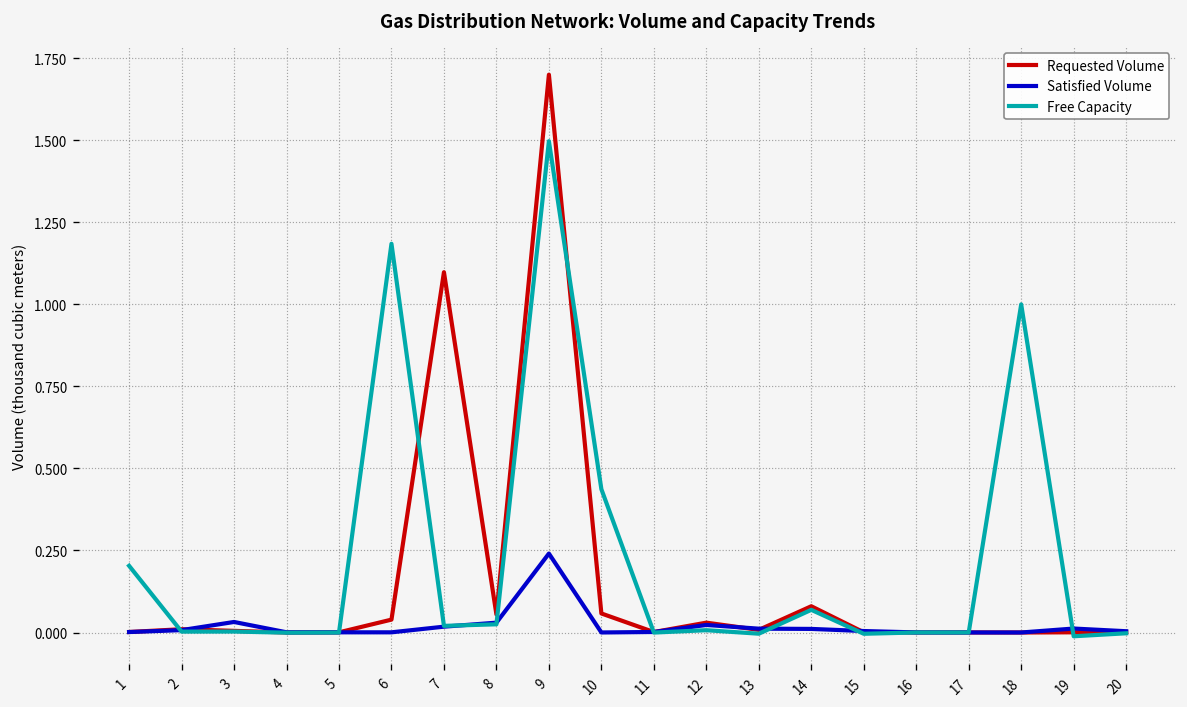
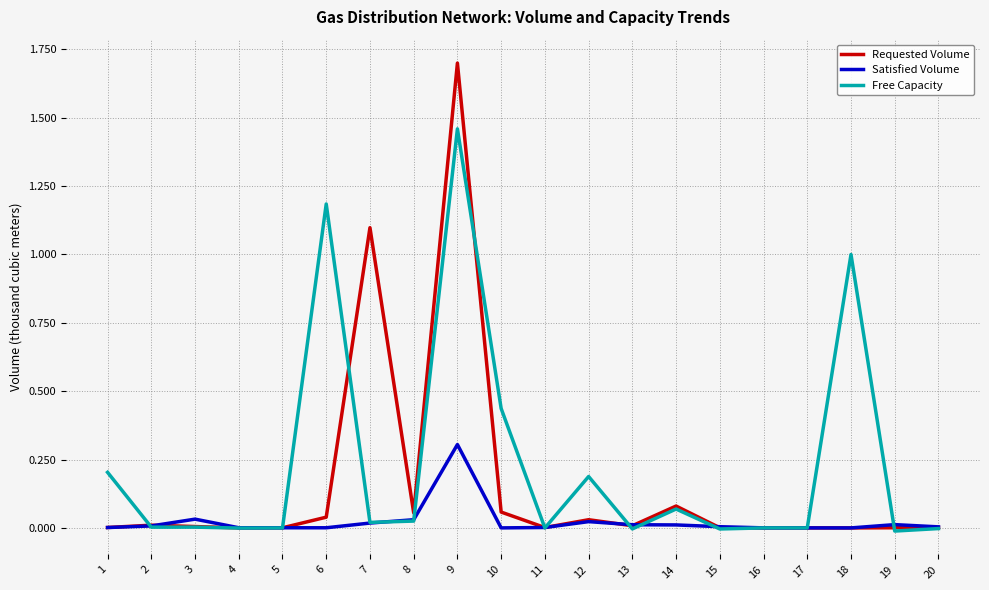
  {
    "Requested Volume": {
      "6": 0.04,
      "7": 1.10,
      "8": 0.06,
      "9": 1.70,
      "10": 0.06,
      "14": 0.08,
      "19": 0.00
    },
    "Satisfied Volume": {
      "3": 0.03,
      "6": 0.00,
-     "9": 0.24,
+     "9": 0.30,
      "10": 0.00,
      "14": 0.01,
      "19": 0.01
    },
    "Free Capacity": {
      "1": 0.20,
      "6": 1.18,
-     "9": 1.50,
+     "9": 1.46,
      "10": 0.44,
-     "12": 0.01,
+     "12": 0.19,
      "13": 0.00,
      "14": 0.07,
      "18": 1.00,
      "19": -0.01
    }
  }
